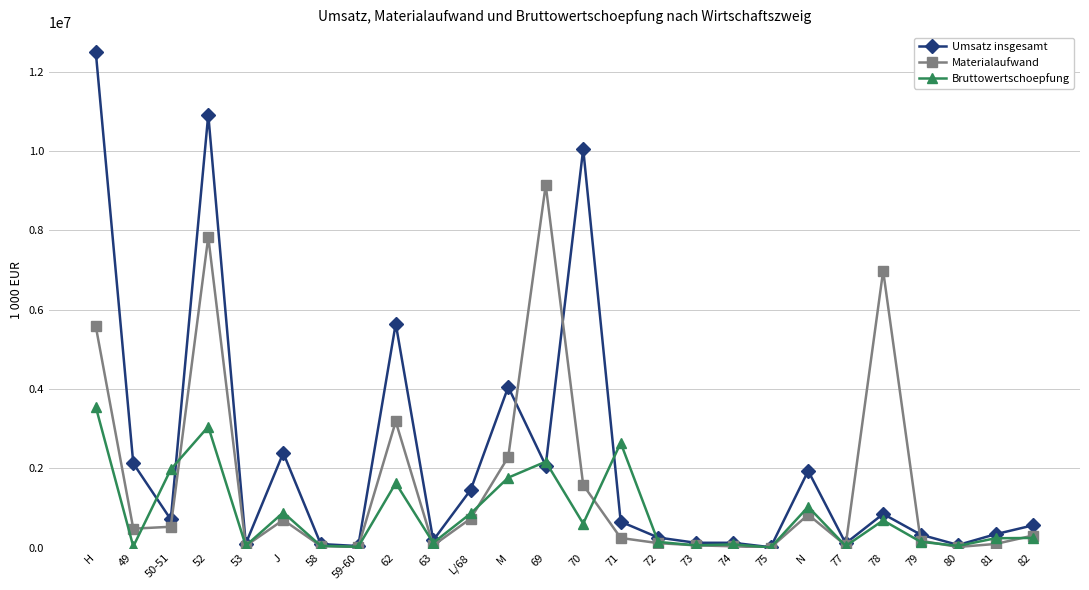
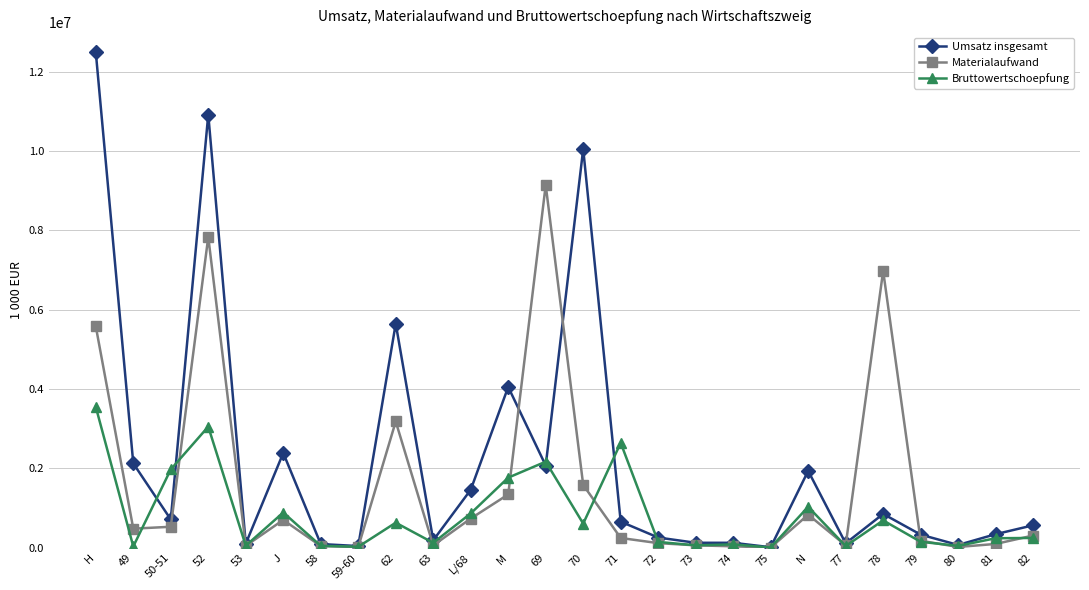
  {
    "Umsatz insgesamt": {
      "H": 12500000,
      "49": 2100000,
      "50-51": 700000,
      "52": 10900000,
      "J": 2400000,
      "62": 5700000,
      "L/68": 1500000,
      "M": 4100000,
      "69": 2100000,
      "70": 10100000,
      "71": 700000,
      "72": 300000,
      "N": 1900000,
      "78": 900000,
      "79": 300000,
      "81": 300000,
      "82": 600000
    },
    "Materialaufwand": {
      "H": 5600000,
      "49": 500000,
      "50-51": 500000,
      "52": 7800000,
      "J": 700000,
      "62": 3200000,
      "63": 100000,
      "L/68": 700000,
-     "M": 2300000,
+     "M": 1300000,
      "69": 9100000,
      "70": 1600000,
      "71": 200000,
      "N": 800000,
      "78": 7000000,
      "81": 100000
    },
    "Bruttowertschoepfung": {
      "H": 3600000,
      "49": 0,
      "50-51": 2000000,
      "52": 3100000,
      "J": 900000,
-     "62": 1600000,
+     "62": 600000,
      "L/68": 900000,
      "M": 1800000,
      "69": 2200000,
      "70": 600000,
      "71": 2600000,
      "N": 1000000,
      "78": 700000,
      "81": 200000
    }
  }
